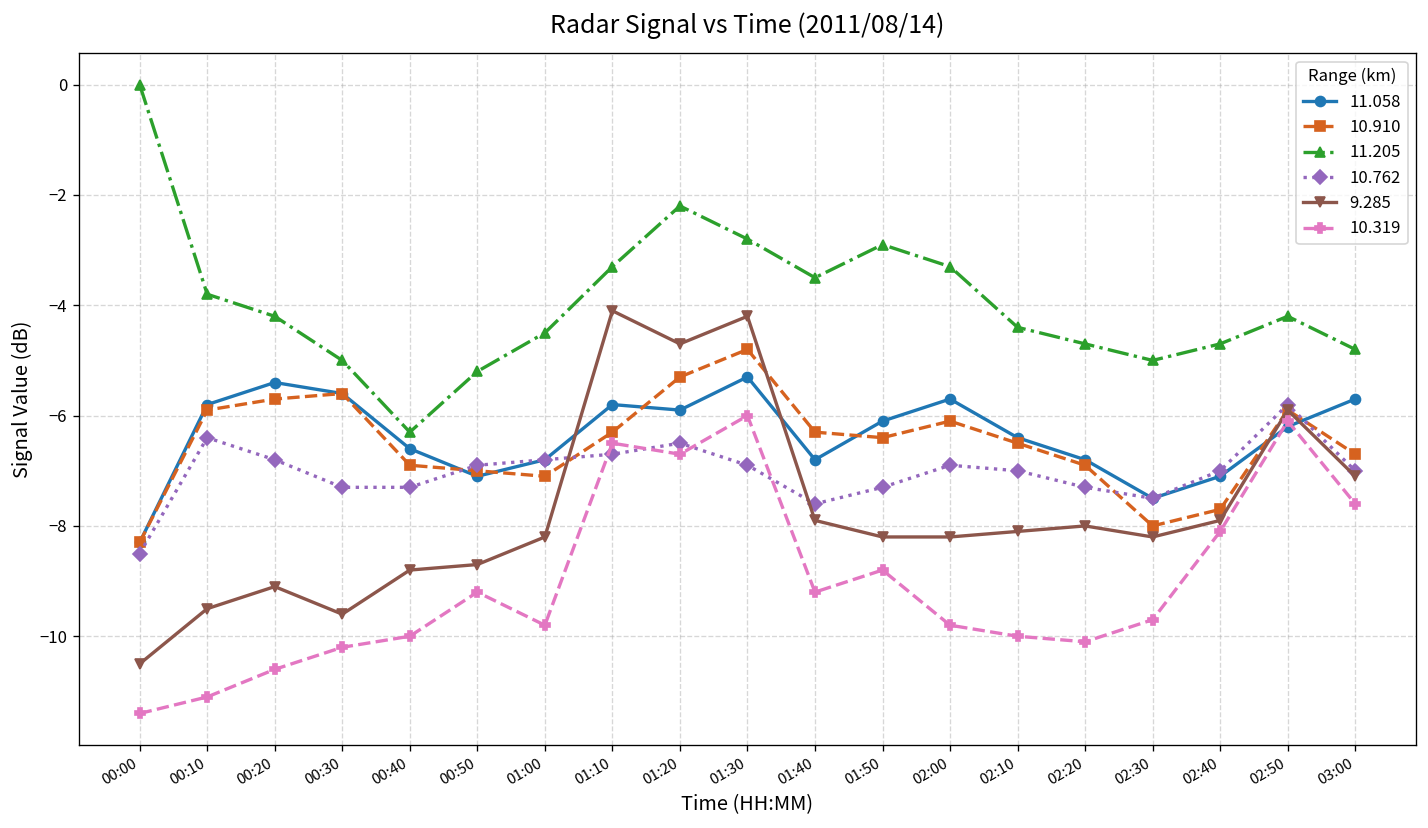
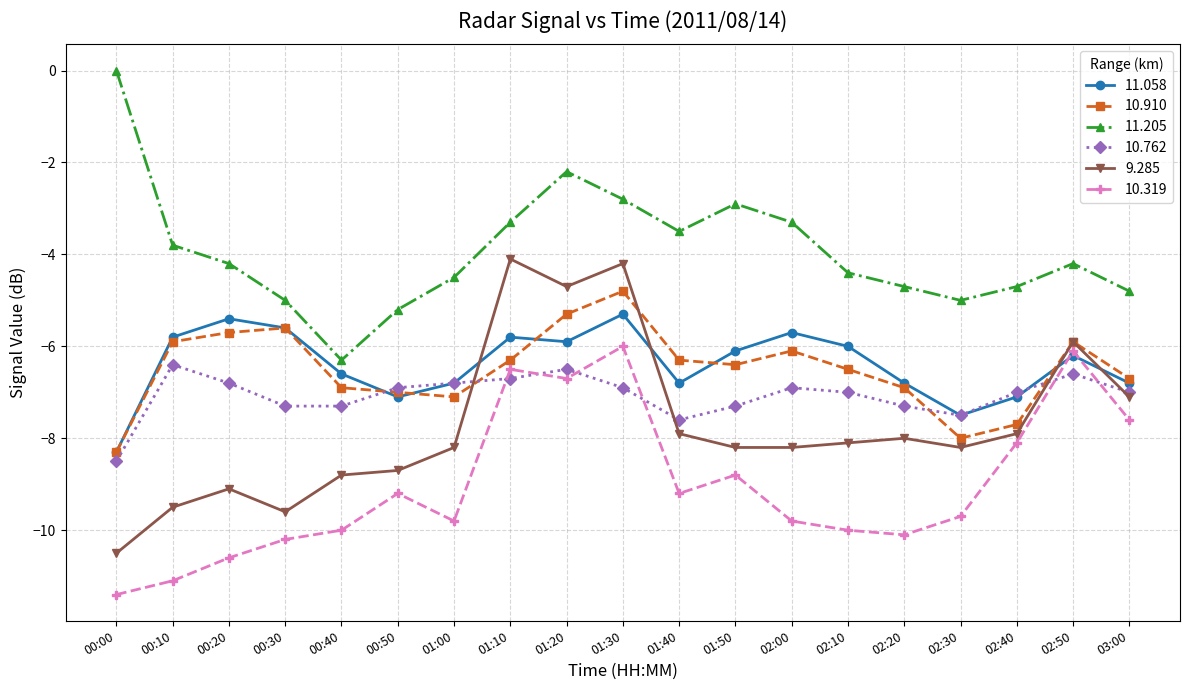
  {
    "11.058": {
      "00:10": -5.8,
      "00:20": -5.4,
      "00:40": -6.6,
      "00:50": -7.1,
      "01:10": -5.8,
      "01:20": -5.9,
      "01:30": -5.3,
      "01:40": -6.8,
      "01:50": -6.1,
      "02:00": -5.7,
-     "02:10": -6.4,
+     "02:10": -6.0,
      "02:20": -6.8,
      "02:40": -7.1,
      "02:50": -6.2,
-     "03:00": -5.7
+     "03:00": -6.8
    },
    "10.910": {
      "00:10": -5.9,
      "00:20": -5.7,
      "00:40": -6.9,
      "00:50": -7.0,
      "01:00": -7.1,
      "01:10": -6.3,
      "01:20": -5.3,
      "01:30": -4.8,
      "01:40": -6.3,
      "01:50": -6.4,
      "02:00": -6.1,
      "02:10": -6.5,
      "02:20": -6.9,
      "02:30": -8.0,
      "02:40": -7.7,
      "03:00": -6.7
    },
    "11.205": {
      "00:00": 0.0,
      "00:10": -3.8,
      "00:20": -4.2,
      "00:30": -5.0,
      "00:40": -6.3,
      "00:50": -5.2,
      "01:00": -4.5,
      "01:10": -3.3,
      "01:20": -2.2,
      "01:30": -2.8,
      "01:40": -3.5,
      "01:50": -2.9,
      "02:00": -3.3,
      "02:10": -4.4,
      "02:20": -4.7,
      "02:30": -5.0,
      "02:40": -4.7,
      "02:50": -4.2,
      "03:00": -4.8
    },
    "10.762": {
      "00:00": -8.5,
      "00:10": -6.4,
      "00:20": -6.8,
      "00:30": -7.3,
      "00:40": -7.3,
      "00:50": -6.9,
      "01:10": -6.7,
      "01:20": -6.5,
      "01:30": -6.9,
      "01:40": -7.6,
      "01:50": -7.3,
      "02:00": -6.9,
      "02:10": -7.0,
      "02:20": -7.3,
      "02:40": -7.0,
-     "02:50": -5.8,
+     "02:50": -6.6,
      "03:00": -7.0
    },
    "9.285": {
      "00:00": -10.5,
      "00:10": -9.5,
      "00:20": -9.1,
      "00:30": -9.6,
      "00:40": -8.8,
      "00:50": -8.7,
      "01:00": -8.2,
      "01:10": -4.1,
      "01:20": -4.7,
      "01:30": -4.2,
      "01:40": -7.9,
      "01:50": -8.2,
      "02:00": -8.2,
      "02:10": -8.1,
      "02:20": -8.0,
      "02:30": -8.2,
      "02:40": -7.9,
      "03:00": -7.1
    },
    "10.319": {
      "00:00": -11.4,
      "00:10": -11.1,
      "00:20": -10.6,
      "00:30": -10.2,
      "00:40": -10.0,
      "00:50": -9.2,
      "01:00": -9.8,
      "01:10": -6.5,
      "01:20": -6.7,
      "01:30": -6.0,
      "01:40": -9.2,
      "01:50": -8.8,
      "02:00": -9.8,
      "02:10": -10.0,
      "02:20": -10.1,
      "02:30": -9.7,
      "02:40": -8.1,
      "02:50": -6.1,
      "03:00": -7.6
    }
  }
